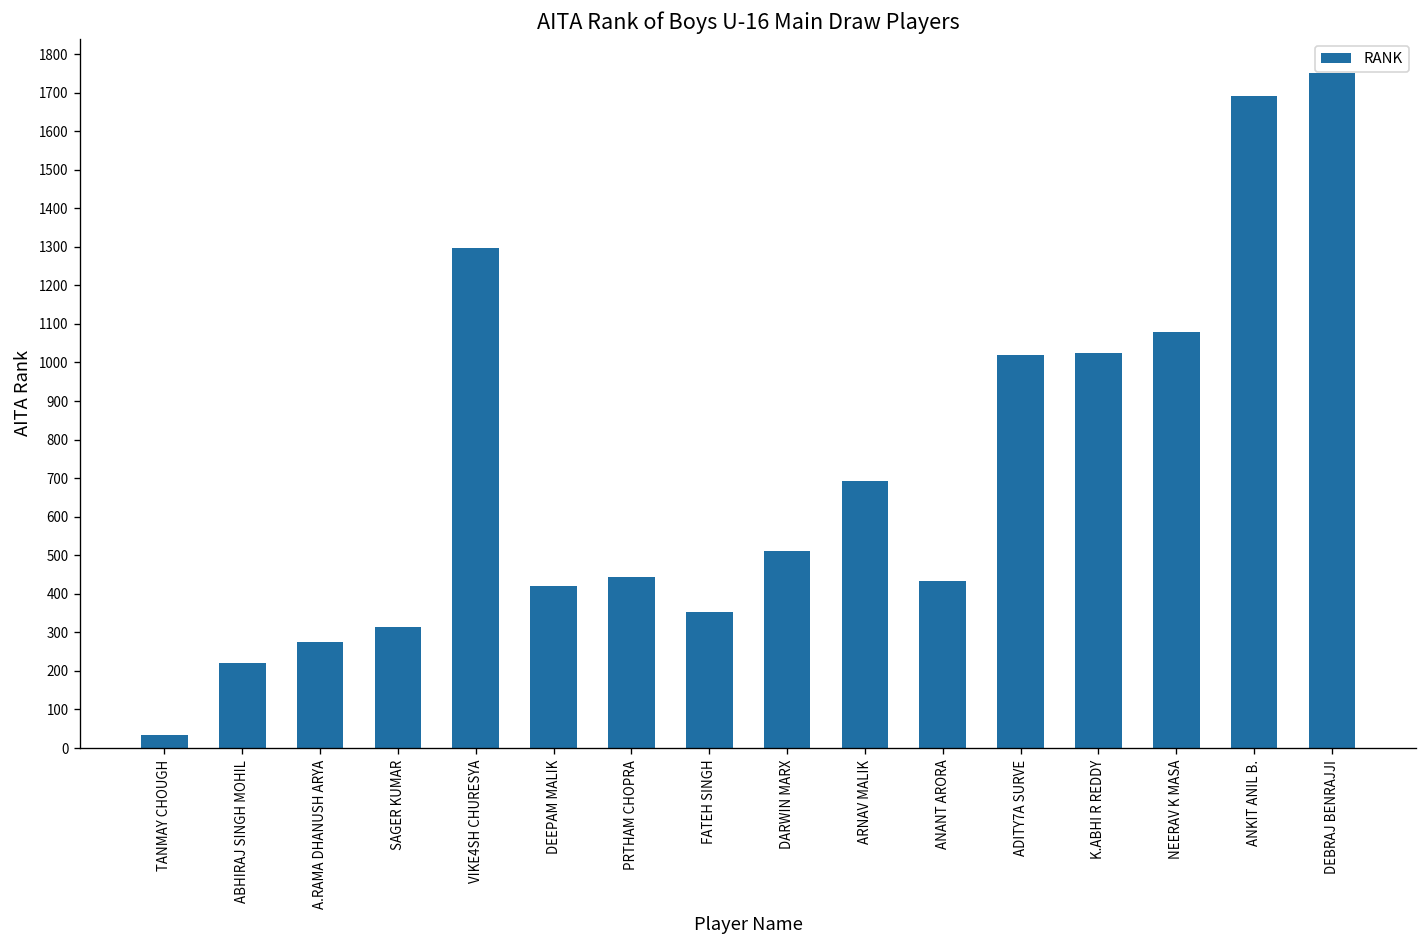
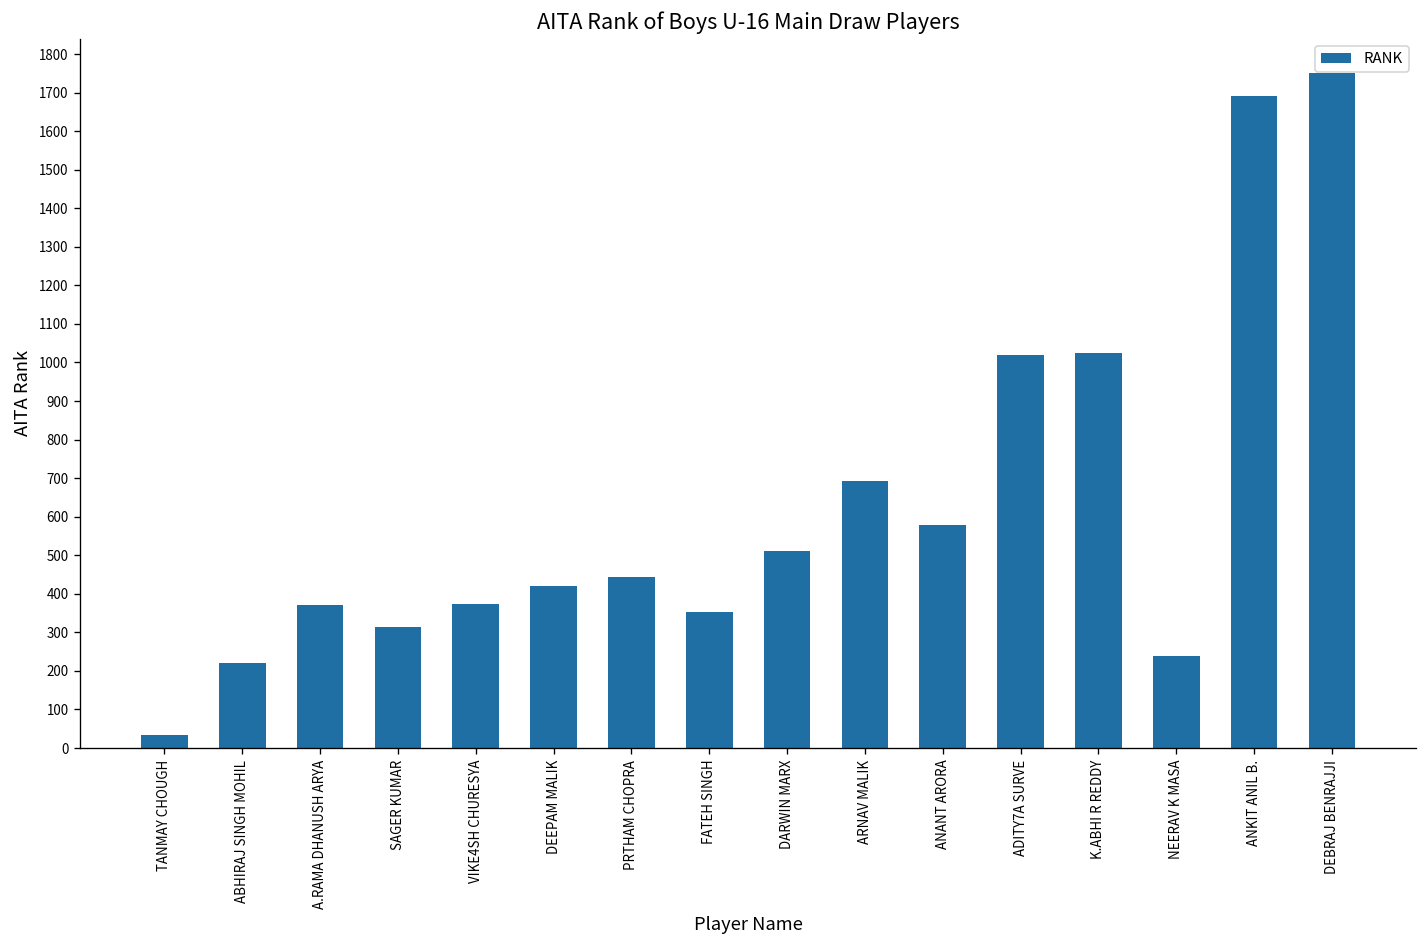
  {
    "TANMAY CHOUGH": 40,
    "ABHIRAJ SINGH MOHIL": 220,
-   "A.RAMA DHANUSH ARYA": 280,
+   "A.RAMA DHANUSH ARYA": 370,
    "SAGER KUMAR": 310,
-   "VIKE4SH CHURESYA": 1300,
+   "VIKE4SH CHURESYA": 370,
    "DEEPAM MALIK": 420,
    "PRTHAM CHOPRA": 440,
    "FATEH SINGH": 350,
    "DARWIN MARX": 510,
    "ARNAV MALIK": 690,
-   "ANANT ARORA": 430,
+   "ANANT ARORA": 580,
    "ADITY7A SURVE": 1020,
    "K.ABHI R REDDY": 1030,
-   "NEERAV K MASA": 1080,
+   "NEERAV K MASA": 240,
    "ANKIT ANIL B.": 1690,
    "DEBRAJ BENRAJJI": 1750
  }
